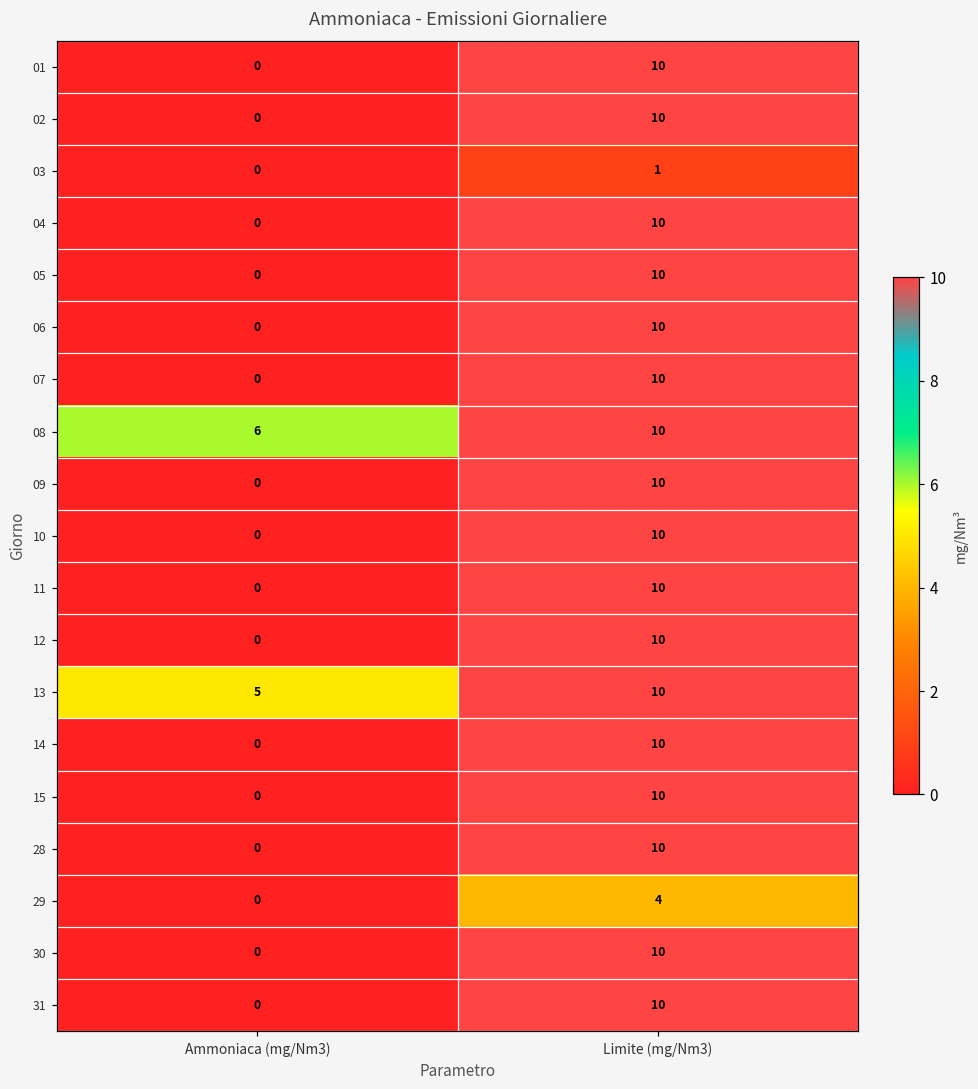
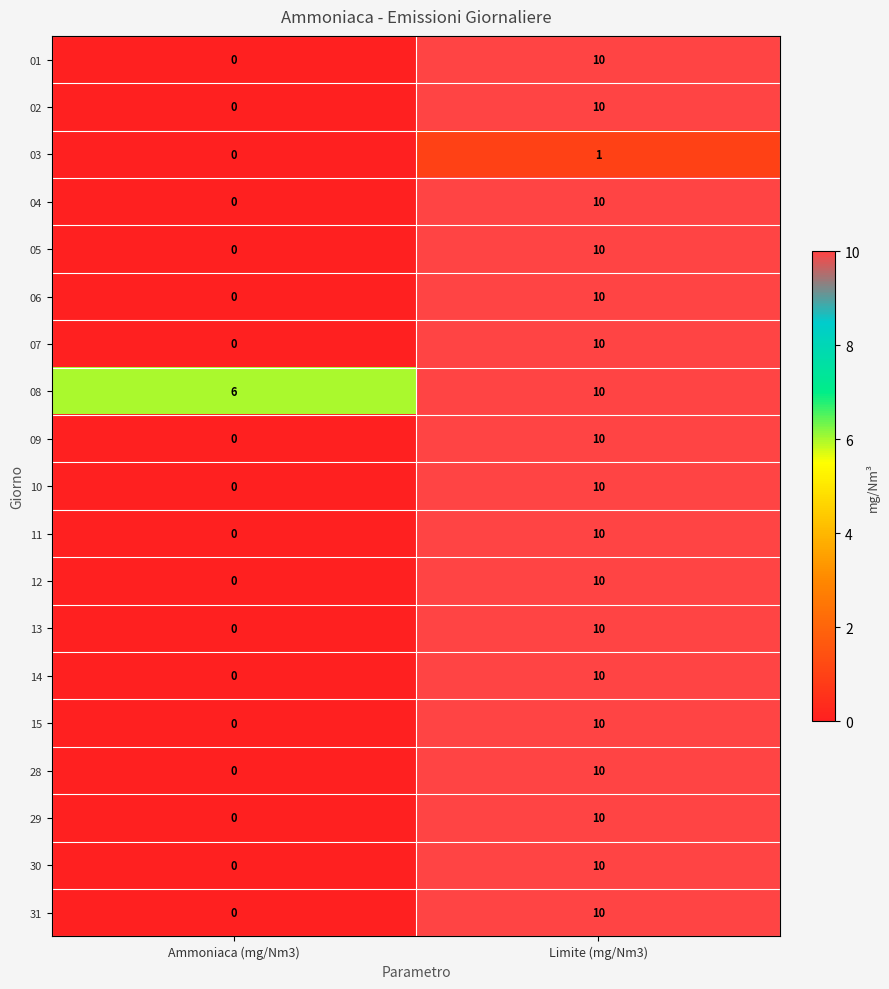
  {
    "01": {
      "Ammoniaca (mg/Nm3)": 0,
      "Limite (mg/Nm3)": 10
    },
    "02": {
      "Ammoniaca (mg/Nm3)": 0,
      "Limite (mg/Nm3)": 10
    },
    "03": {
      "Ammoniaca (mg/Nm3)": 0,
      "Limite (mg/Nm3)": 1
    },
    "04": {
      "Ammoniaca (mg/Nm3)": 0,
      "Limite (mg/Nm3)": 10
    },
    "05": {
      "Ammoniaca (mg/Nm3)": 0,
      "Limite (mg/Nm3)": 10
    },
    "06": {
      "Ammoniaca (mg/Nm3)": 0,
      "Limite (mg/Nm3)": 10
    },
    "07": {
      "Ammoniaca (mg/Nm3)": 0,
      "Limite (mg/Nm3)": 10
    },
    "08": {
      "Ammoniaca (mg/Nm3)": 6,
      "Limite (mg/Nm3)": 10
    },
    "09": {
      "Ammoniaca (mg/Nm3)": 0,
      "Limite (mg/Nm3)": 10
    },
    "10": {
      "Ammoniaca (mg/Nm3)": 0,
      "Limite (mg/Nm3)": 10
    },
    "11": {
      "Ammoniaca (mg/Nm3)": 0,
      "Limite (mg/Nm3)": 10
    },
    "12": {
      "Ammoniaca (mg/Nm3)": 0,
      "Limite (mg/Nm3)": 10
    },
    "13": {
-     "Ammoniaca (mg/Nm3)": 5,
+     "Ammoniaca (mg/Nm3)": 0,
      "Limite (mg/Nm3)": 10
    },
    "14": {
      "Ammoniaca (mg/Nm3)": 0,
      "Limite (mg/Nm3)": 10
    },
    "15": {
      "Ammoniaca (mg/Nm3)": 0,
      "Limite (mg/Nm3)": 10
    },
    "28": {
      "Ammoniaca (mg/Nm3)": 0,
      "Limite (mg/Nm3)": 10
    },
    "29": {
      "Ammoniaca (mg/Nm3)": 0,
-     "Limite (mg/Nm3)": 4
+     "Limite (mg/Nm3)": 10
    },
    "30": {
      "Ammoniaca (mg/Nm3)": 0,
      "Limite (mg/Nm3)": 10
    },
    "31": {
      "Ammoniaca (mg/Nm3)": 0,
      "Limite (mg/Nm3)": 10
    }
  }
